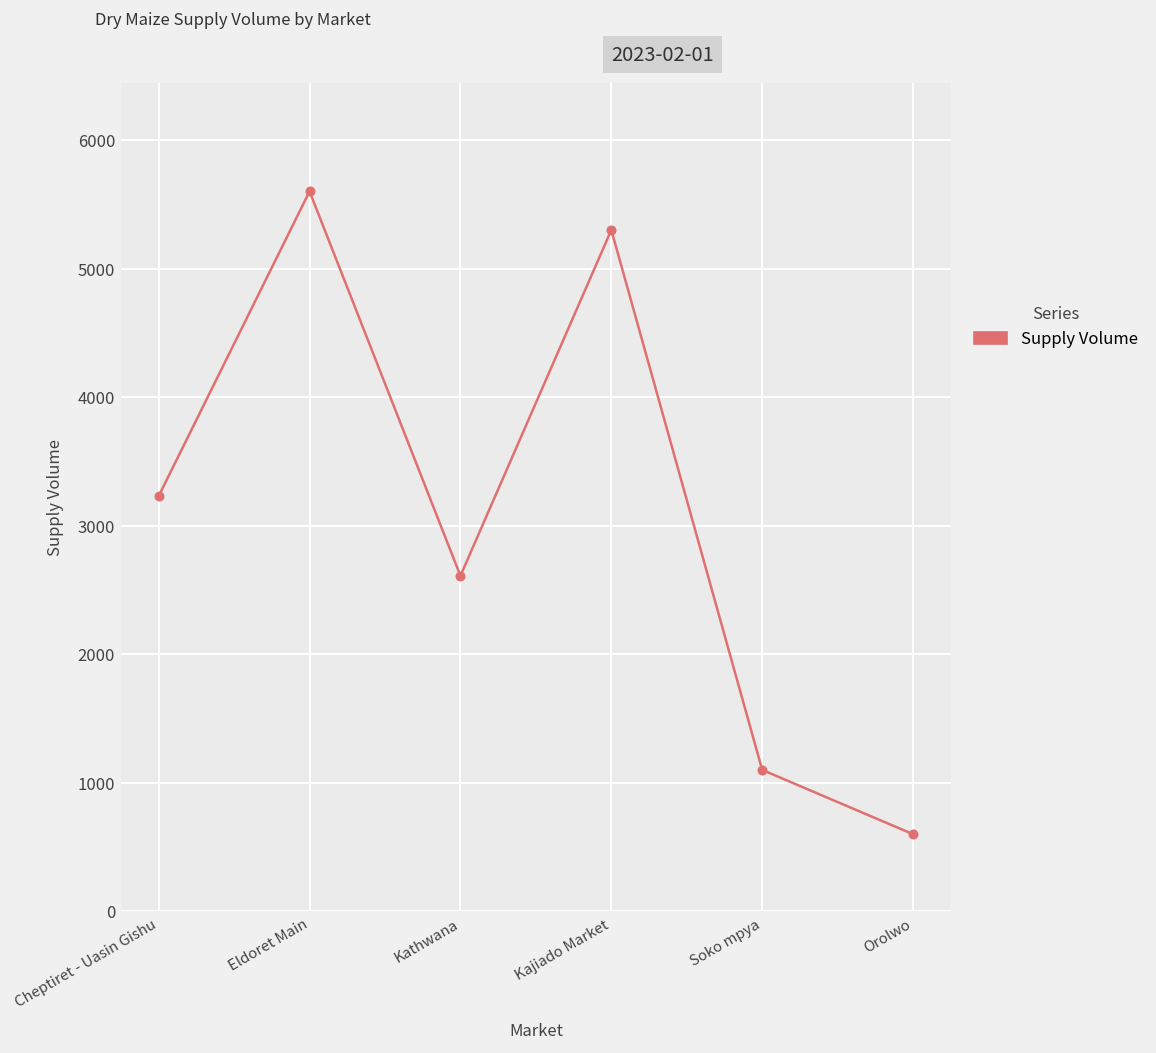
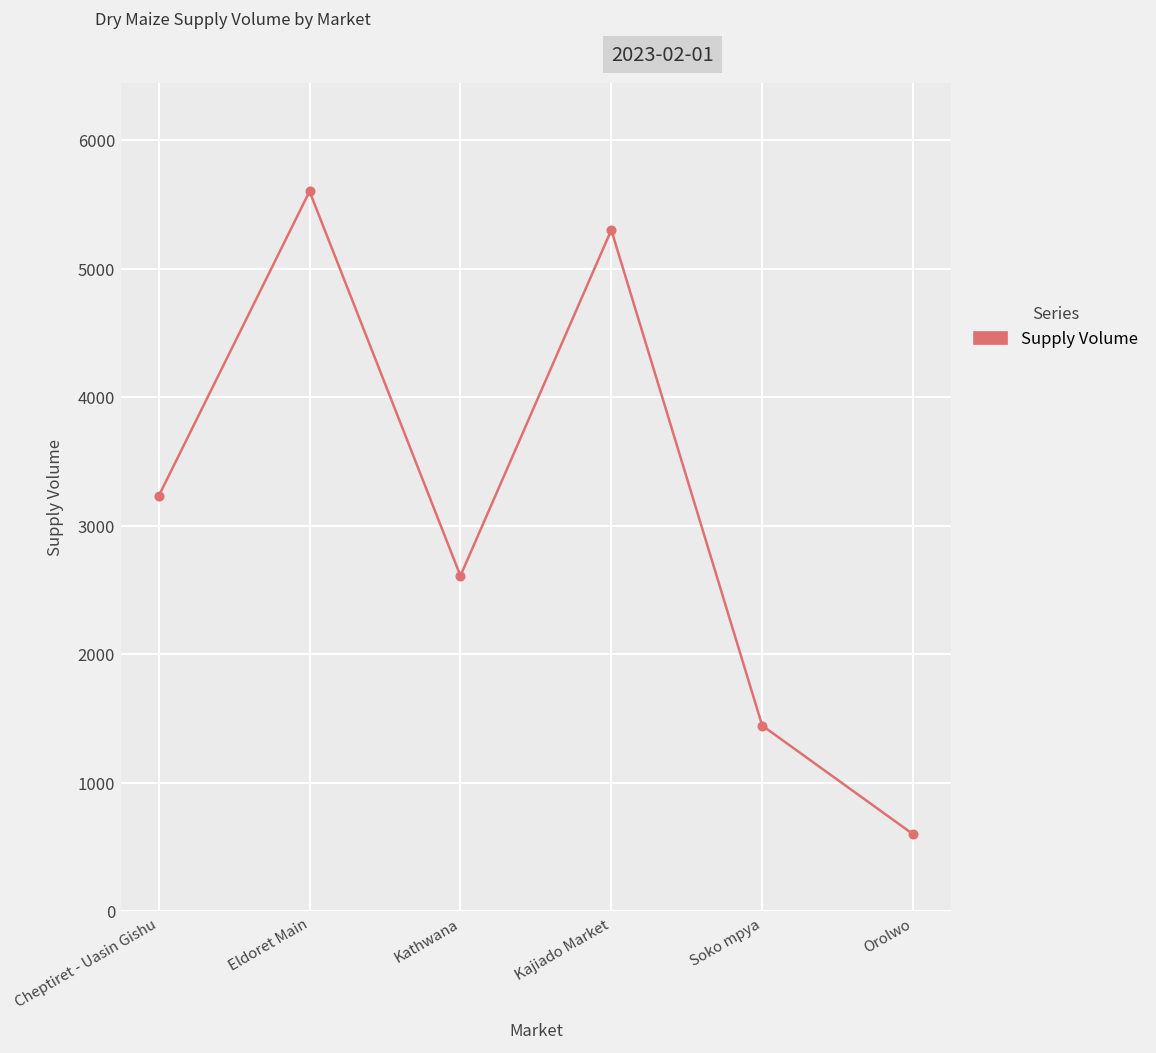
  {
    "Cheptiret - Uasin Gishu": 3230,
    "Eldoret Main": 5600,
    "Kathwana": 2610,
    "Kajiado Market": 5300,
-   "Soko mpya": 1100,
+   "Soko mpya": 1450,
    "Orolwo": 600
  }
